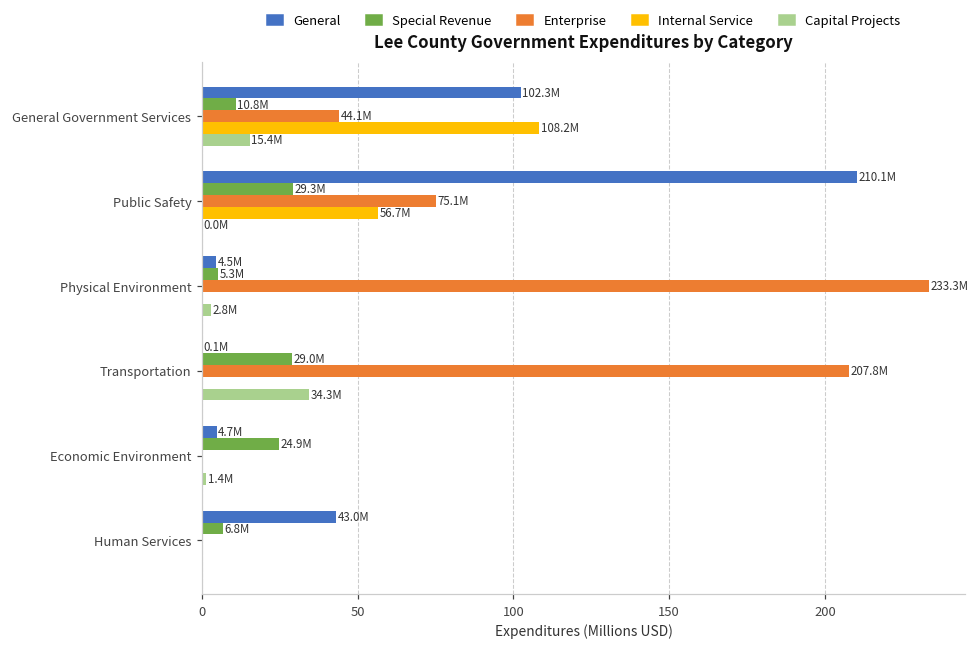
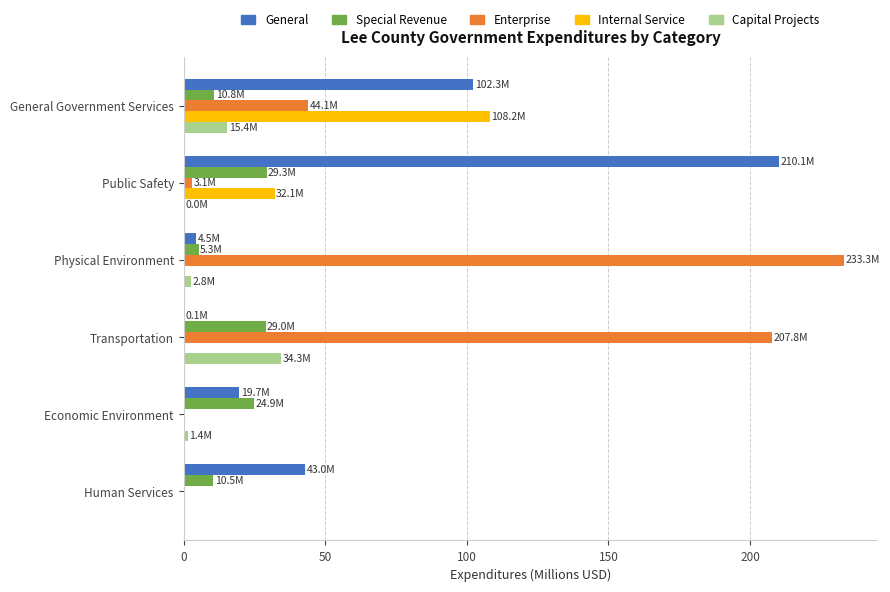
  {
    "General": {
      "General Government Services": "102.3M",
      "Public Safety": "210.1M",
      "Physical Environment": "4.5M",
      "Transportation": "0.1M",
-     "Economic Environment": "4.7M",
+     "Economic Environment": "19.7M",
      "Human Services": "43.0M"
    },
    "Special Revenue": {
      "General Government Services": "10.8M",
      "Public Safety": "29.3M",
      "Physical Environment": "5.3M",
      "Transportation": "29.0M",
      "Economic Environment": "24.9M",
-     "Human Services": "6.8M"
+     "Human Services": "10.5M"
    },
    "Enterprise": {
      "General Government Services": "44.1M",
-     "Public Safety": "75.1M",
+     "Public Safety": "3.1M",
      "Physical Environment": "233.3M",
      "Transportation": "207.8M"
    },
    "Internal Service": {
      "General Government Services": "108.2M",
-     "Public Safety": "56.7M"
+     "Public Safety": "32.1M"
    },
    "Capital Projects": {
      "General Government Services": "15.4M",
      "Public Safety": "0.0M",
      "Physical Environment": "2.8M",
      "Transportation": "34.3M",
      "Economic Environment": "1.4M"
    }
  }
